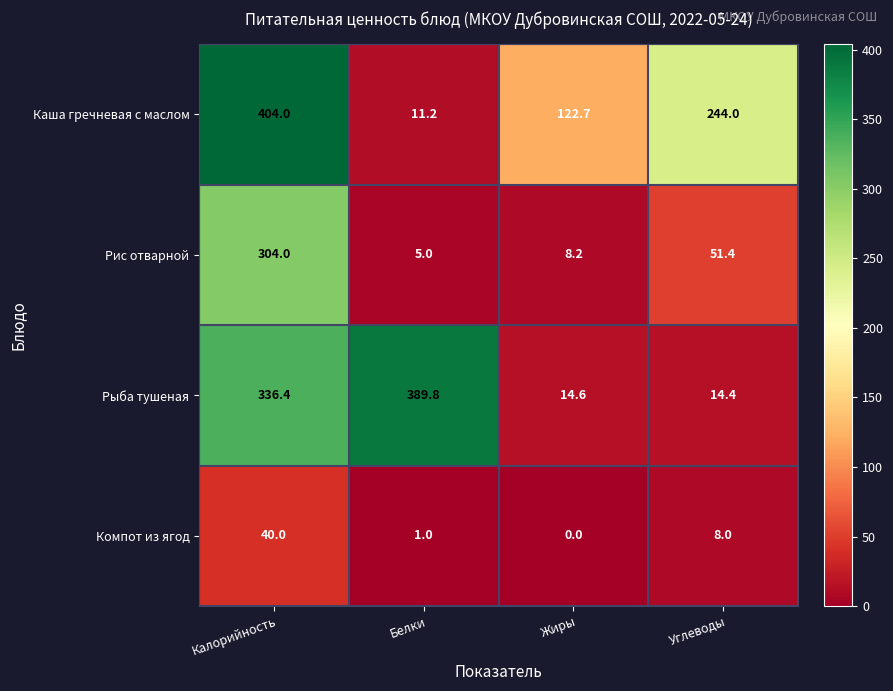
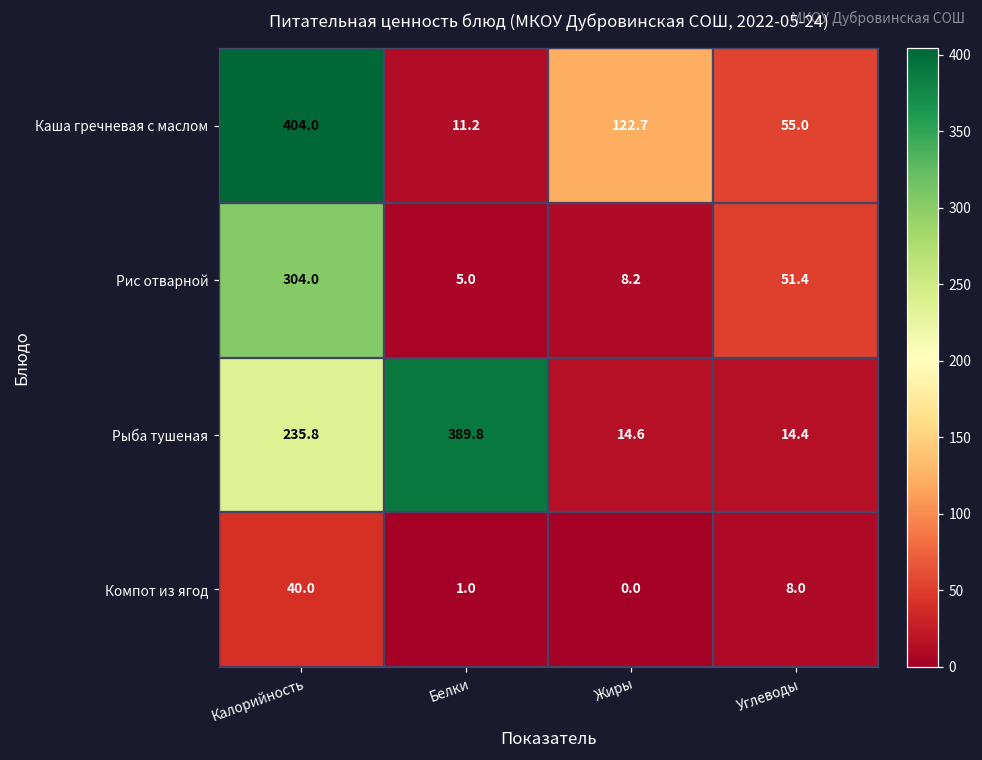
  {
    "Каша гречневая с маслом": {
      "Калорийность": 404.0,
      "Белки": 11.2,
      "Жиры": 122.7,
-     "Углеводы": 244.0
+     "Углеводы": 55.0
    },
    "Рис отварной": {
      "Калорийность": 304.0,
      "Белки": 5.0,
      "Жиры": 8.2,
      "Углеводы": 51.4
    },
    "Рыба тушеная": {
-     "Калорийность": 336.4,
+     "Калорийность": 235.8,
      "Белки": 389.8,
      "Жиры": 14.6,
      "Углеводы": 14.4
    },
    "Компот из ягод": {
      "Калорийность": 40.0,
      "Белки": 1.0,
      "Жиры": 0.0,
      "Углеводы": 8.0
    }
  }
